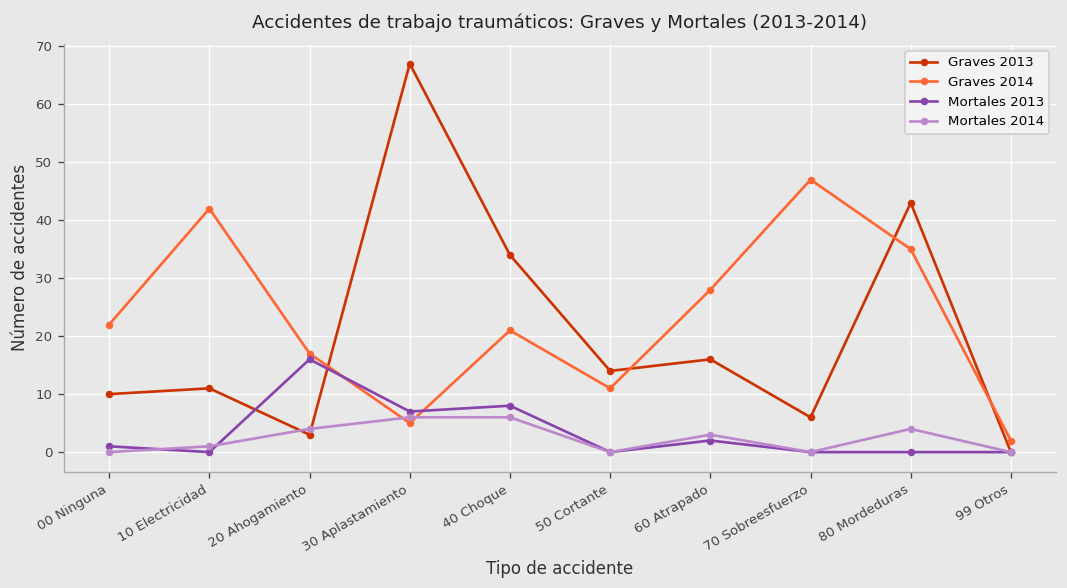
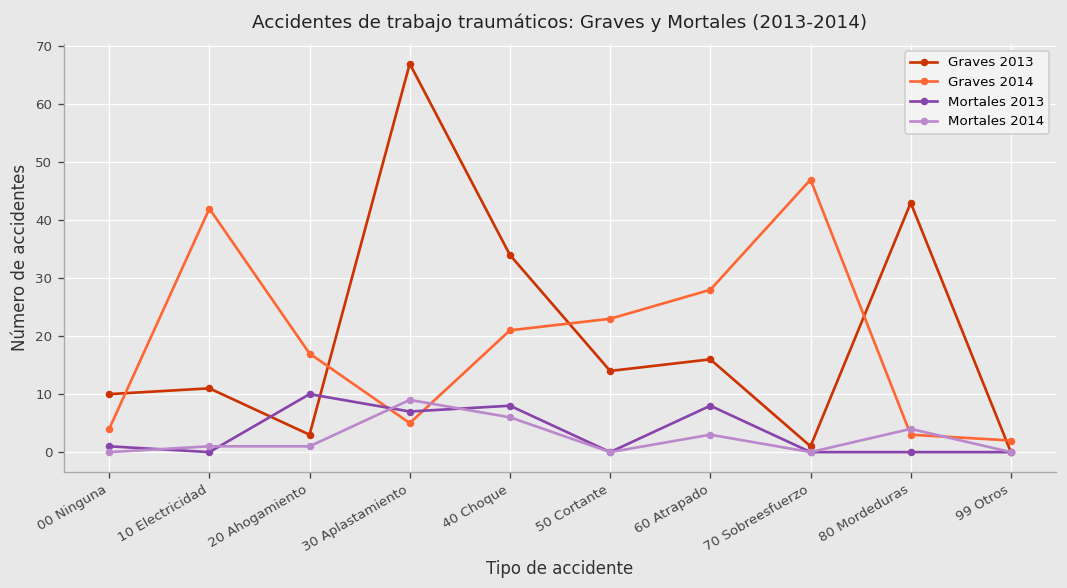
  {
    "Graves 2013": {
      "00 Ninguna": 10,
      "10 Electricidad": 11,
      "20 Ahogamiento": 3,
      "30 Aplastamiento": 67,
      "40 Choque": 34,
      "50 Cortante": 14,
      "60 Atrapado": 16,
-     "70 Sobreesfuerzo": 6,
+     "70 Sobreesfuerzo": 1,
      "80 Mordeduras": 43
    },
    "Graves 2014": {
-     "00 Ninguna": 22,
+     "00 Ninguna": 4,
      "10 Electricidad": 42,
      "20 Ahogamiento": 17,
      "30 Aplastamiento": 5,
      "40 Choque": 21,
-     "50 Cortante": 11,
+     "50 Cortante": 23,
      "60 Atrapado": 28,
      "70 Sobreesfuerzo": 47,
-     "80 Mordeduras": 35,
+     "80 Mordeduras": 3,
      "99 Otros": 2
    },
    "Mortales 2013": {
      "00 Ninguna": 1,
      "10 Electricidad": 0,
-     "20 Ahogamiento": 16,
+     "20 Ahogamiento": 10,
      "30 Aplastamiento": 7,
      "40 Choque": 8,
-     "60 Atrapado": 2,
+     "60 Atrapado": 8,
      "80 Mordeduras": 0
    },
    "Mortales 2014": {
      "00 Ninguna": 0,
      "10 Electricidad": 1,
-     "20 Ahogamiento": 4,
-     "30 Aplastamiento": 6,
+     "20 Ahogamiento": 1,
+     "30 Aplastamiento": 9,
      "40 Choque": 6,
      "60 Atrapado": 3,
      "80 Mordeduras": 4
    }
  }
